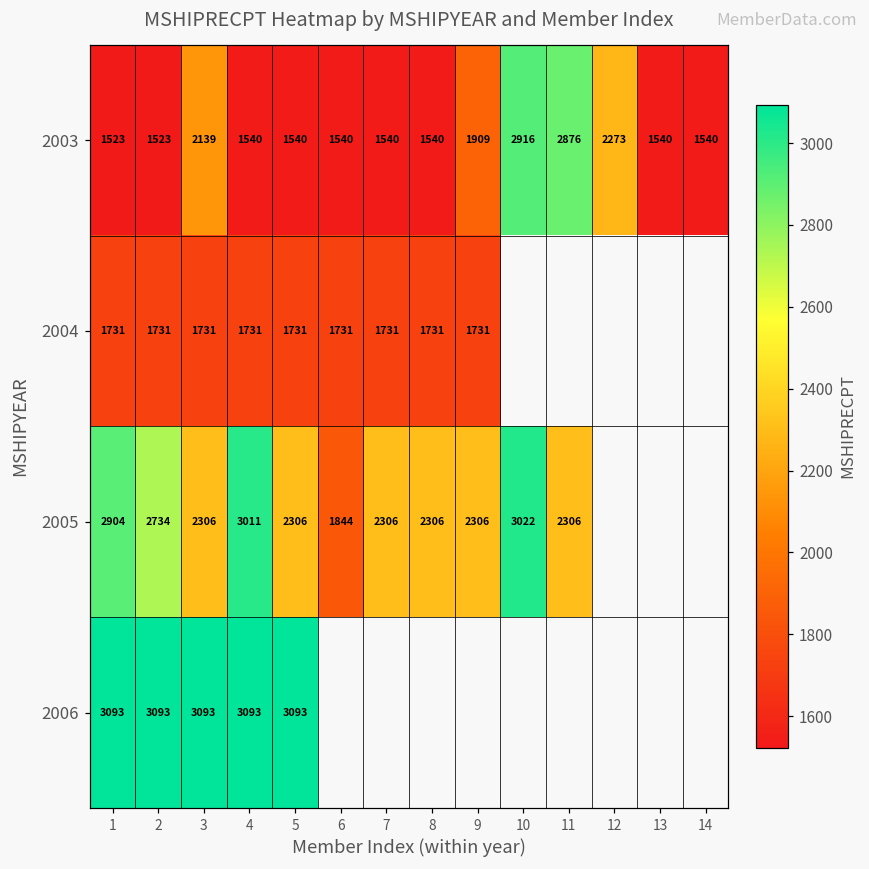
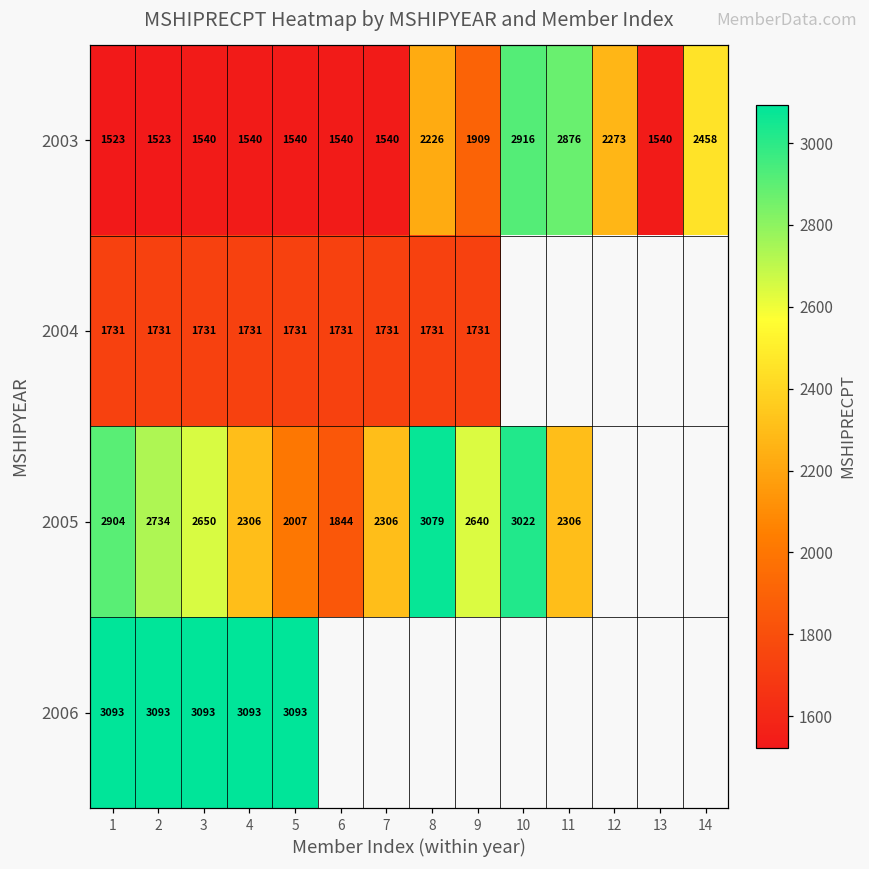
  {
    "2003": {
      "1": 1523,
      "2": 1523,
-     "3": 2139,
+     "3": 1540,
      "4": 1540,
      "5": 1540,
      "6": 1540,
      "7": 1540,
-     "8": 1540,
+     "8": 2226,
      "9": 1909,
      "10": 2916,
      "11": 2876,
      "12": 2273,
      "13": 1540,
-     "14": 1540
+     "14": 2458
    },
    "2004": {
      "1": 1731,
      "2": 1731,
      "3": 1731,
      "4": 1731,
      "5": 1731,
      "6": 1731,
      "7": 1731,
      "8": 1731,
      "9": 1731
    },
    "2005": {
      "1": 2904,
      "2": 2734,
-     "3": 2306,
-     "4": 3011,
-     "5": 2306,
+     "3": 2650,
+     "4": 2306,
+     "5": 2007,
      "6": 1844,
      "7": 2306,
-     "8": 2306,
-     "9": 2306,
+     "8": 3079,
+     "9": 2640,
      "10": 3022,
      "11": 2306
    },
    "2006": {
      "1": 3093,
      "2": 3093,
      "3": 3093,
      "4": 3093,
      "5": 3093
    }
  }
